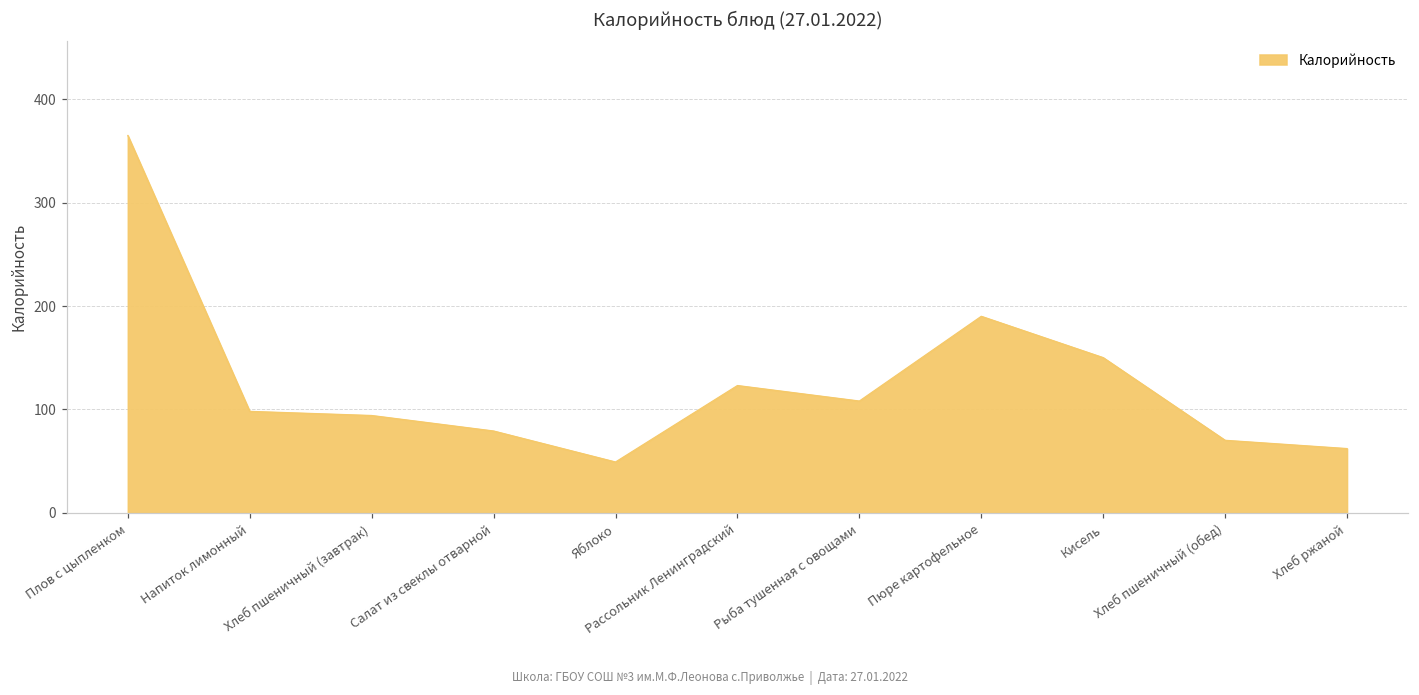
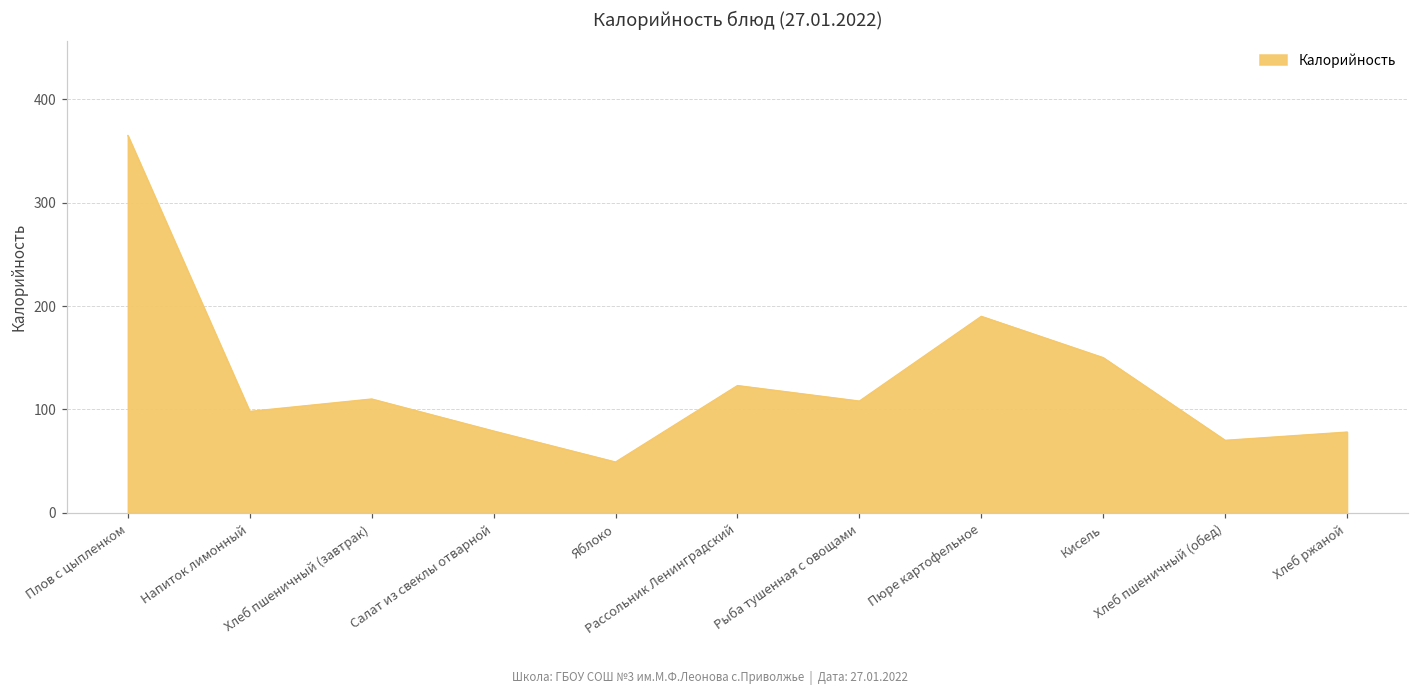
  {
    "Плов с цыпленком": 370,
    "Напиток лимонный": 100,
-   "Хлеб пшеничный (завтрак)": 90,
+   "Хлеб пшеничный (завтрак)": 110,
    "Салат из свеклы отварной": 80,
    "Яблоко": 50,
    "Рассольник Ленинградский": 120,
    "Рыба тушенная с овощами": 110,
    "Пюре картофельное": 190,
    "Кисель": 150,
    "Хлеб пшеничный (обед)": 70,
-   "Хлеб ржаной": 60
+   "Хлеб ржаной": 80
  }
